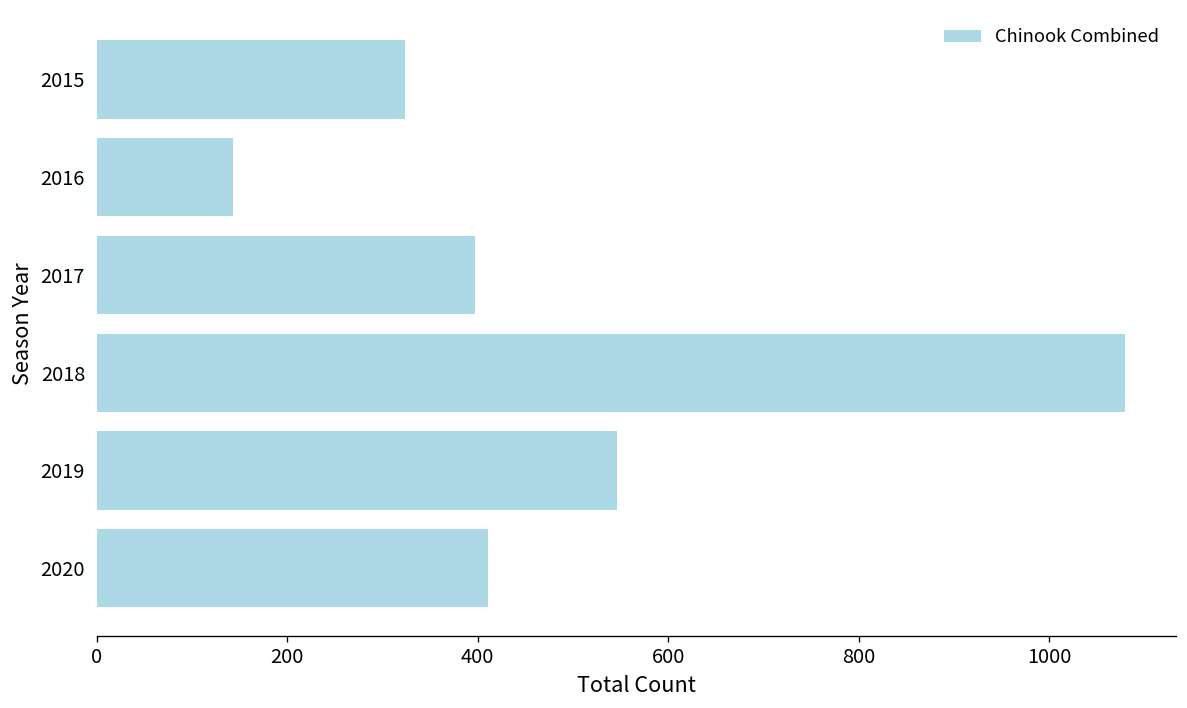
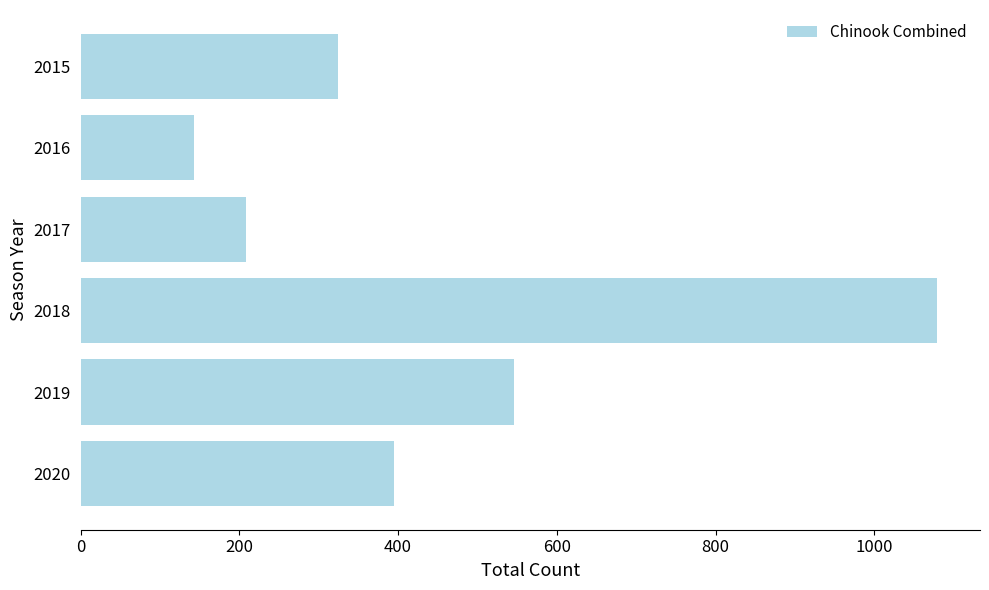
  {
    "2015": 320,
    "2016": 140,
-   "2017": 400,
+   "2017": 210,
    "2018": 1080,
    "2019": 550,
-   "2020": 410
+   "2020": 400
  }
